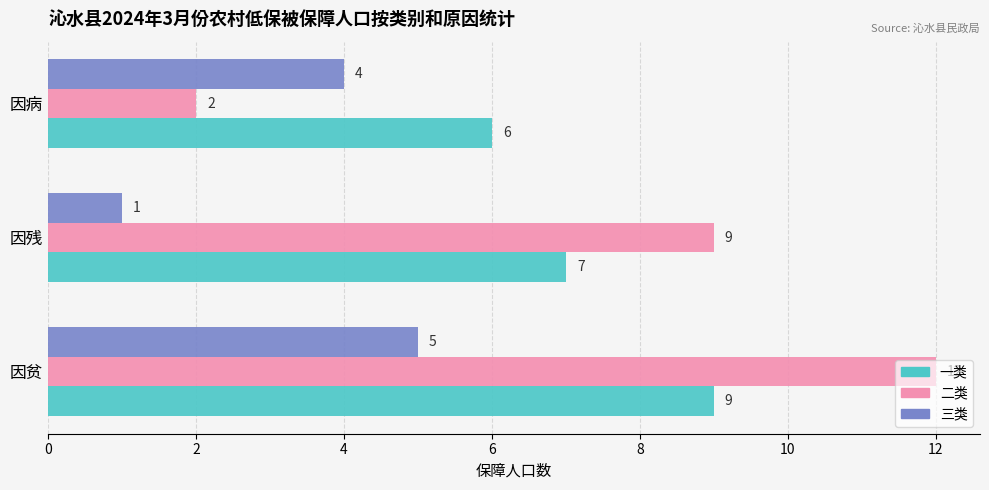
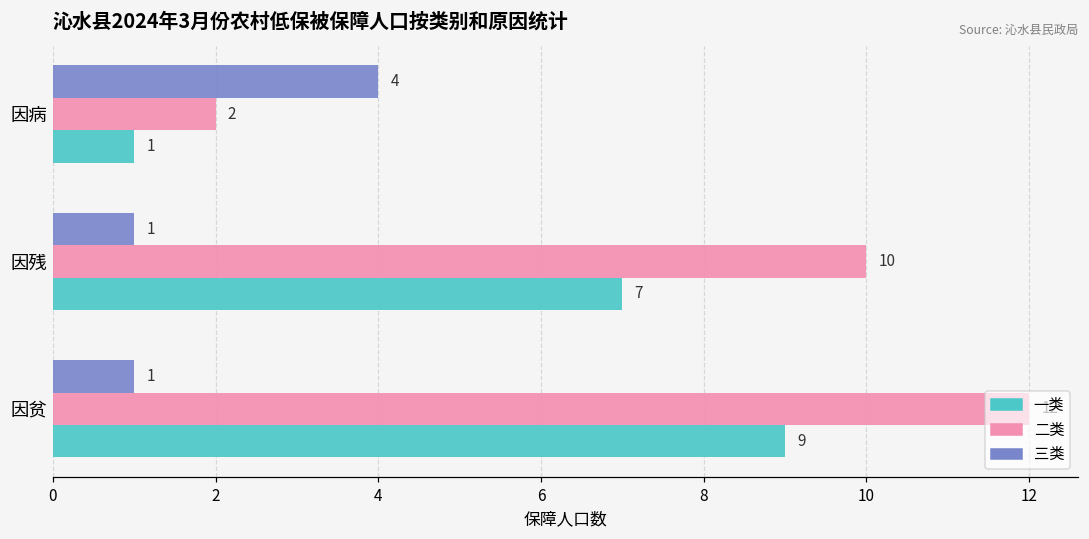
  {
    "一类": {
-     "因病": 6,
+     "因病": 1,
      "因残": 7,
      "因贫": 9
    },
    "二类": {
      "因病": 2,
-     "因残": 9
+     "因残": 10
    },
    "三类": {
      "因病": 4,
      "因残": 1,
-     "因贫": 5
+     "因贫": 1
    }
  }
